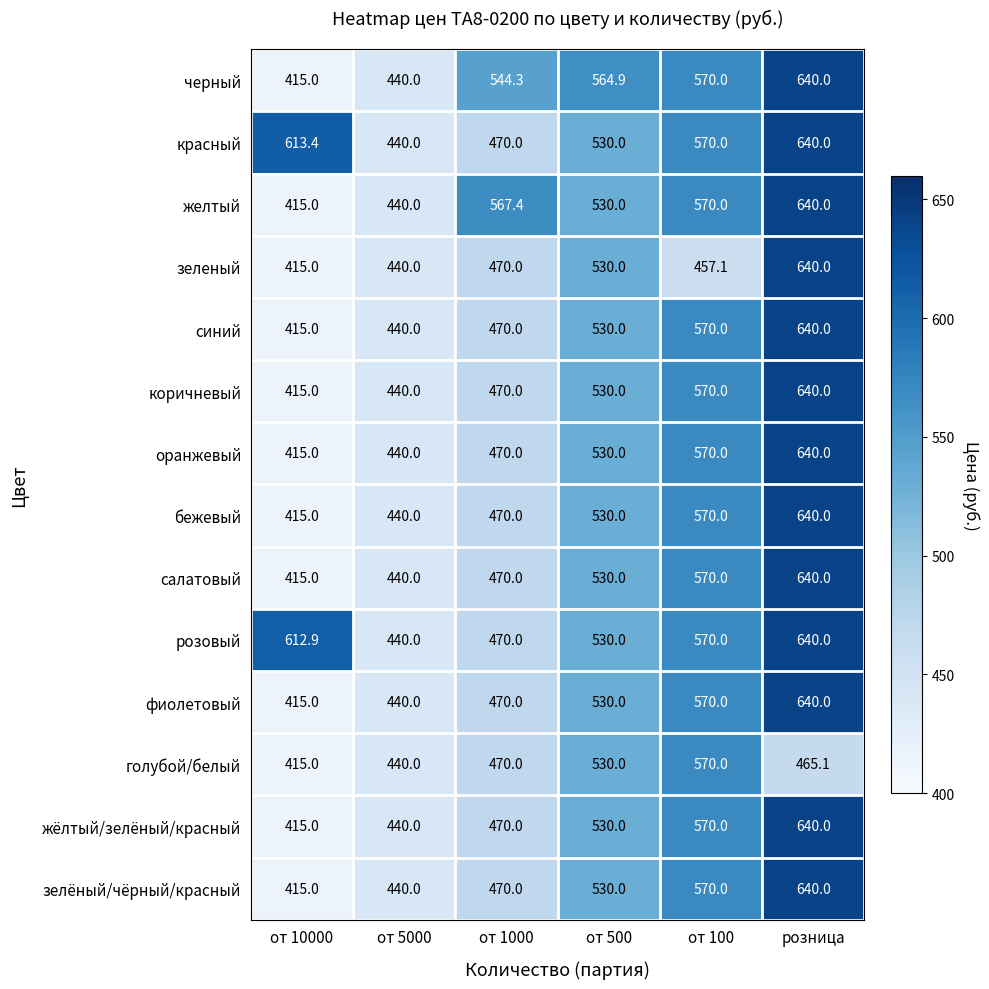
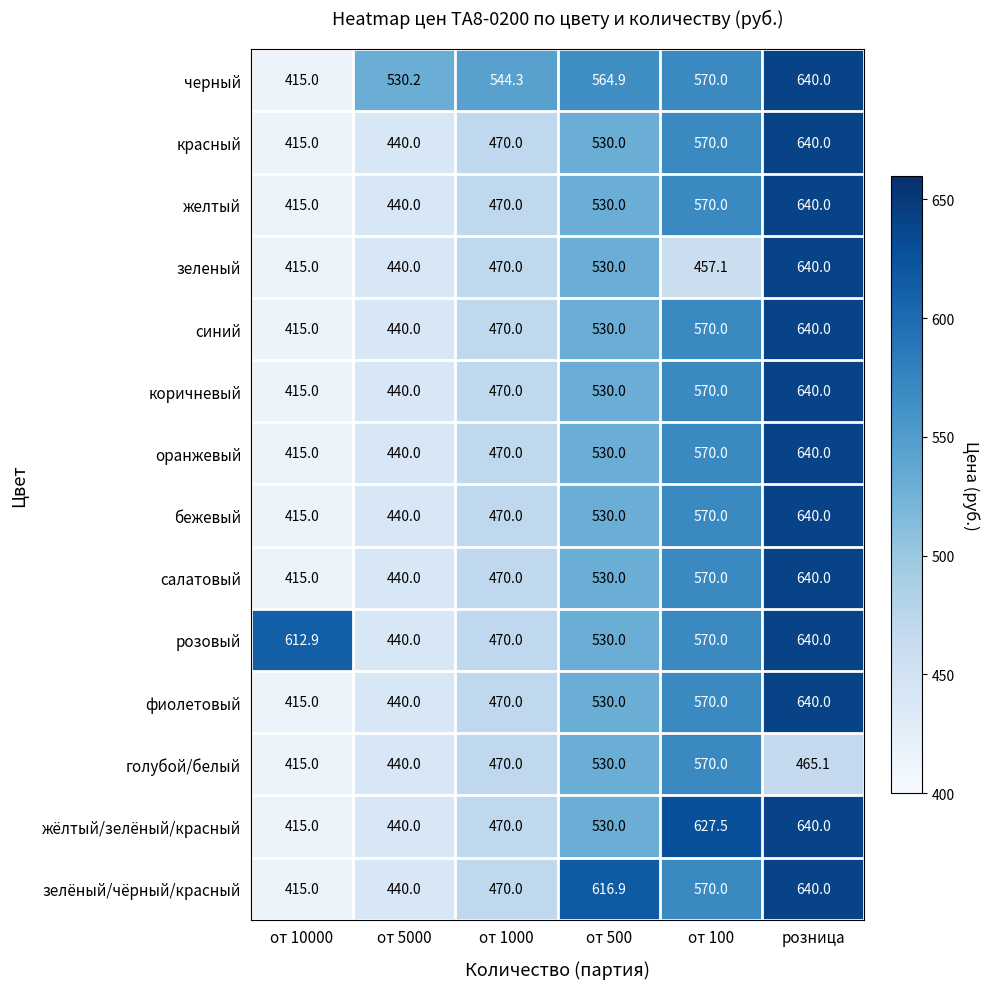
  {
    "черный": {
      "от 10000": 415.0,
-     "от 5000": 440.0,
+     "от 5000": 530.2,
      "от 1000": 544.3,
      "от 500": 564.9,
      "от 100": 570.0,
      "розница": 640.0
    },
    "красный": {
-     "от 10000": 613.4,
+     "от 10000": 415.0,
      "от 5000": 440.0,
      "от 1000": 470.0,
      "от 500": 530.0,
      "от 100": 570.0,
      "розница": 640.0
    },
    "желтый": {
      "от 10000": 415.0,
      "от 5000": 440.0,
-     "от 1000": 567.4,
+     "от 1000": 470.0,
      "от 500": 530.0,
      "от 100": 570.0,
      "розница": 640.0
    },
    "зеленый": {
      "от 10000": 415.0,
      "от 5000": 440.0,
      "от 1000": 470.0,
      "от 500": 530.0,
      "от 100": 457.1,
      "розница": 640.0
    },
    "синий": {
      "от 10000": 415.0,
      "от 5000": 440.0,
      "от 1000": 470.0,
      "от 500": 530.0,
      "от 100": 570.0,
      "розница": 640.0
    },
    "коричневый": {
      "от 10000": 415.0,
      "от 5000": 440.0,
      "от 1000": 470.0,
      "от 500": 530.0,
      "от 100": 570.0,
      "розница": 640.0
    },
    "оранжевый": {
      "от 10000": 415.0,
      "от 5000": 440.0,
      "от 1000": 470.0,
      "от 500": 530.0,
      "от 100": 570.0,
      "розница": 640.0
    },
    "бежевый": {
      "от 10000": 415.0,
      "от 5000": 440.0,
      "от 1000": 470.0,
      "от 500": 530.0,
      "от 100": 570.0,
      "розница": 640.0
    },
    "салатовый": {
      "от 10000": 415.0,
      "от 5000": 440.0,
      "от 1000": 470.0,
      "от 500": 530.0,
      "от 100": 570.0,
      "розница": 640.0
    },
    "розовый": {
      "от 10000": 612.9,
      "от 5000": 440.0,
      "от 1000": 470.0,
      "от 500": 530.0,
      "от 100": 570.0,
      "розница": 640.0
    },
    "фиолетовый": {
      "от 10000": 415.0,
      "от 5000": 440.0,
      "от 1000": 470.0,
      "от 500": 530.0,
      "от 100": 570.0,
      "розница": 640.0
    },
    "голубой/белый": {
      "от 10000": 415.0,
      "от 5000": 440.0,
      "от 1000": 470.0,
      "от 500": 530.0,
      "от 100": 570.0,
      "розница": 465.1
    },
    "жёлтый/зелёный/красный": {
      "от 10000": 415.0,
      "от 5000": 440.0,
      "от 1000": 470.0,
      "от 500": 530.0,
-     "от 100": 570.0,
+     "от 100": 627.5,
      "розница": 640.0
    },
    "зелёный/чёрный/красный": {
      "от 10000": 415.0,
      "от 5000": 440.0,
      "от 1000": 470.0,
-     "от 500": 530.0,
+     "от 500": 616.9,
      "от 100": 570.0,
      "розница": 640.0
    }
  }
